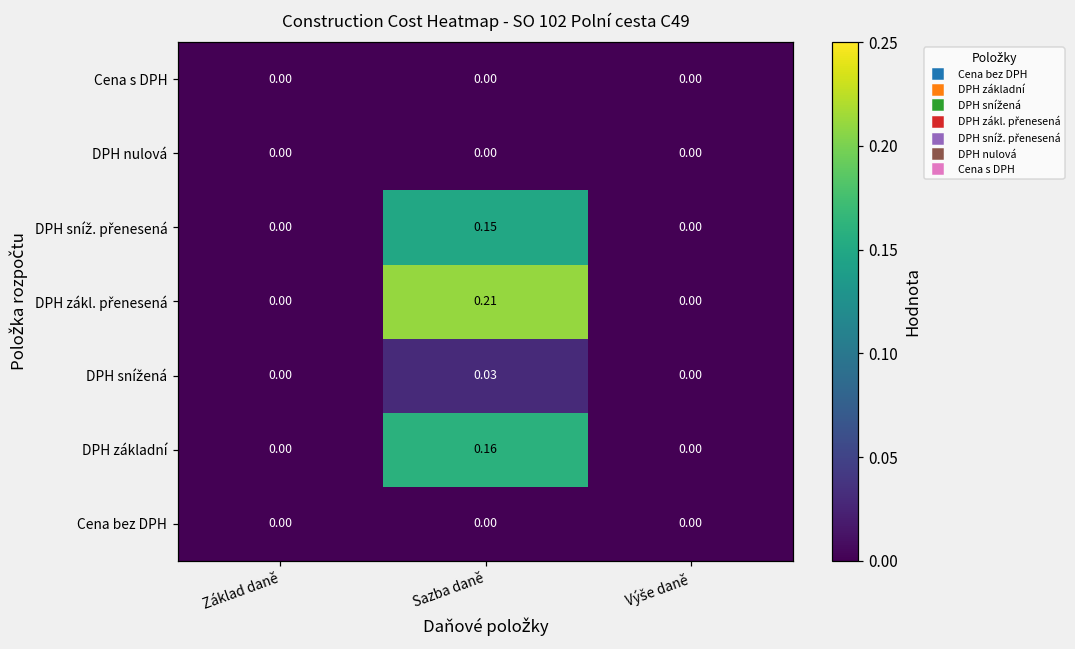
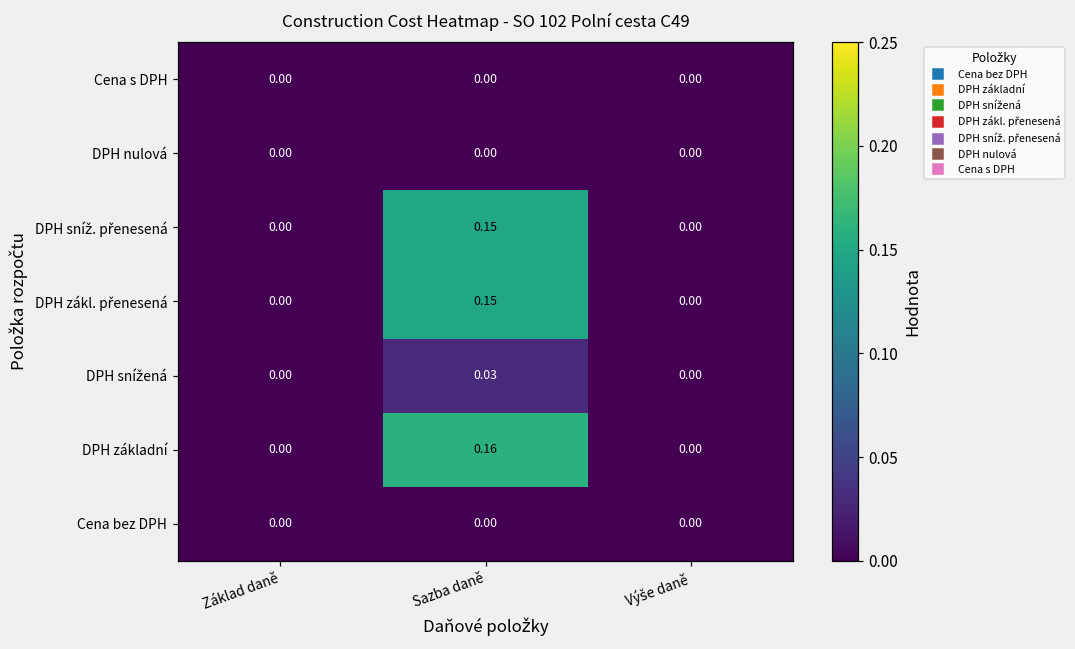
  {
    "Cena s DPH": {
      "Základ daně": 0.00,
      "Sazba daně": 0.00,
      "Výše daně": 0.00
    },
    "DPH nulová": {
      "Základ daně": 0.00,
      "Sazba daně": 0.00,
      "Výše daně": 0.00
    },
    "DPH sníž. přenesená": {
      "Základ daně": 0.00,
      "Sazba daně": 0.15,
      "Výše daně": 0.00
    },
    "DPH zákl. přenesená": {
      "Základ daně": 0.00,
-     "Sazba daně": 0.21,
+     "Sazba daně": 0.15,
      "Výše daně": 0.00
    },
    "DPH snížená": {
      "Základ daně": 0.00,
      "Sazba daně": 0.03,
      "Výše daně": 0.00
    },
    "DPH základní": {
      "Základ daně": 0.00,
      "Sazba daně": 0.16,
      "Výše daně": 0.00
    },
    "Cena bez DPH": {
      "Základ daně": 0.00,
      "Sazba daně": 0.00,
      "Výše daně": 0.00
    }
  }
